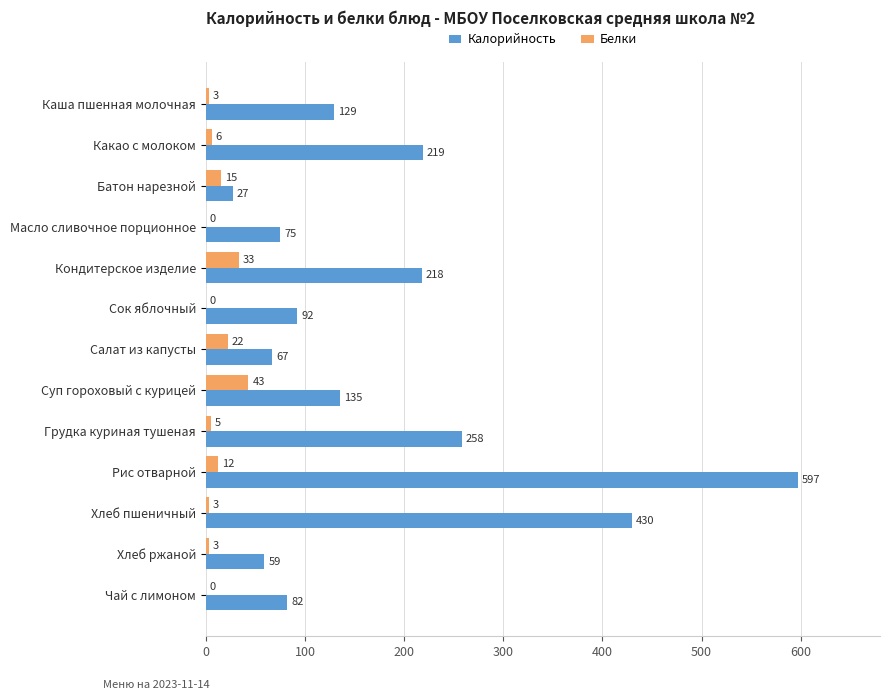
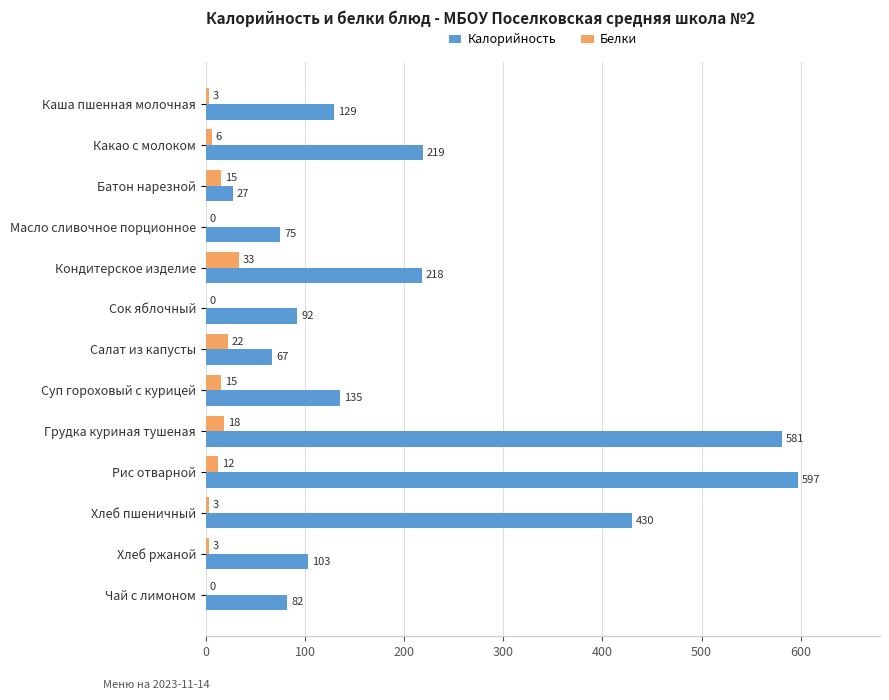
  {
    "Калорийность": {
      "Каша пшенная молочная": 129,
      "Какао с молоком": 219,
      "Батон нарезной": 27,
      "Масло сливочное порционное": 75,
      "Кондитерское изделие": 218,
      "Сок яблочный": 92,
      "Салат из капусты": 67,
      "Суп гороховый с курицей": 135,
-     "Грудка куриная тушеная": 258,
+     "Грудка куриная тушеная": 581,
      "Рис отварной": 597,
      "Хлеб пшеничный": 430,
-     "Хлеб ржаной": 59,
+     "Хлеб ржаной": 103,
      "Чай с лимоном": 82
    },
    "Белки": {
      "Каша пшенная молочная": 3,
      "Какао с молоком": 6,
      "Батон нарезной": 15,
      "Масло сливочное порционное": 0,
      "Кондитерское изделие": 33,
      "Сок яблочный": 0,
      "Салат из капусты": 22,
-     "Суп гороховый с курицей": 43,
-     "Грудка куриная тушеная": 5,
+     "Суп гороховый с курицей": 15,
+     "Грудка куриная тушеная": 18,
      "Рис отварной": 12,
      "Хлеб пшеничный": 3,
      "Хлеб ржаной": 3,
      "Чай с лимоном": 0
    }
  }
